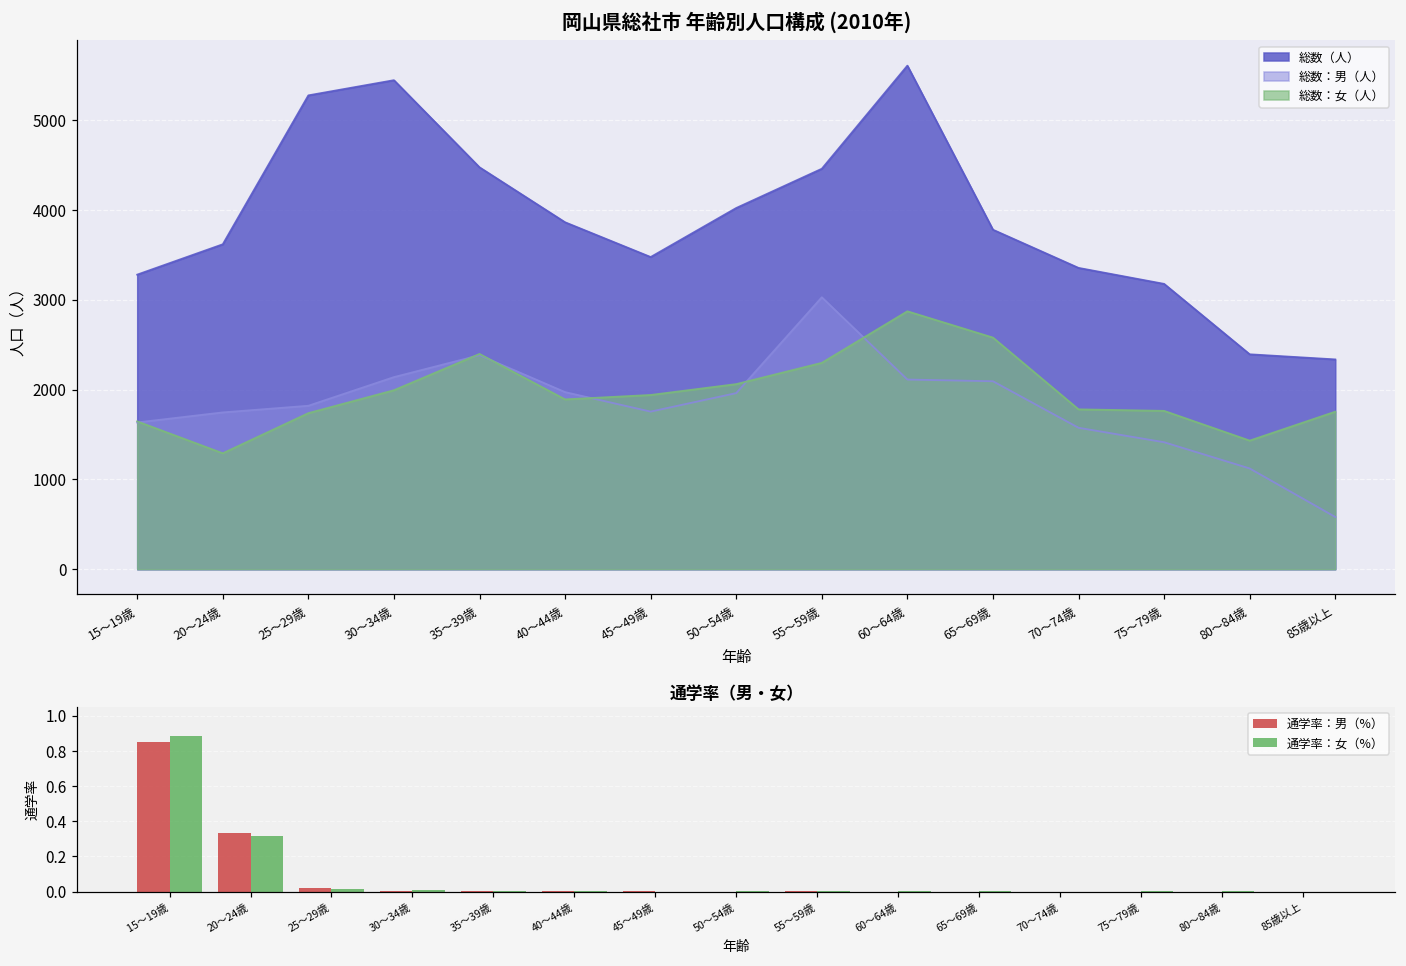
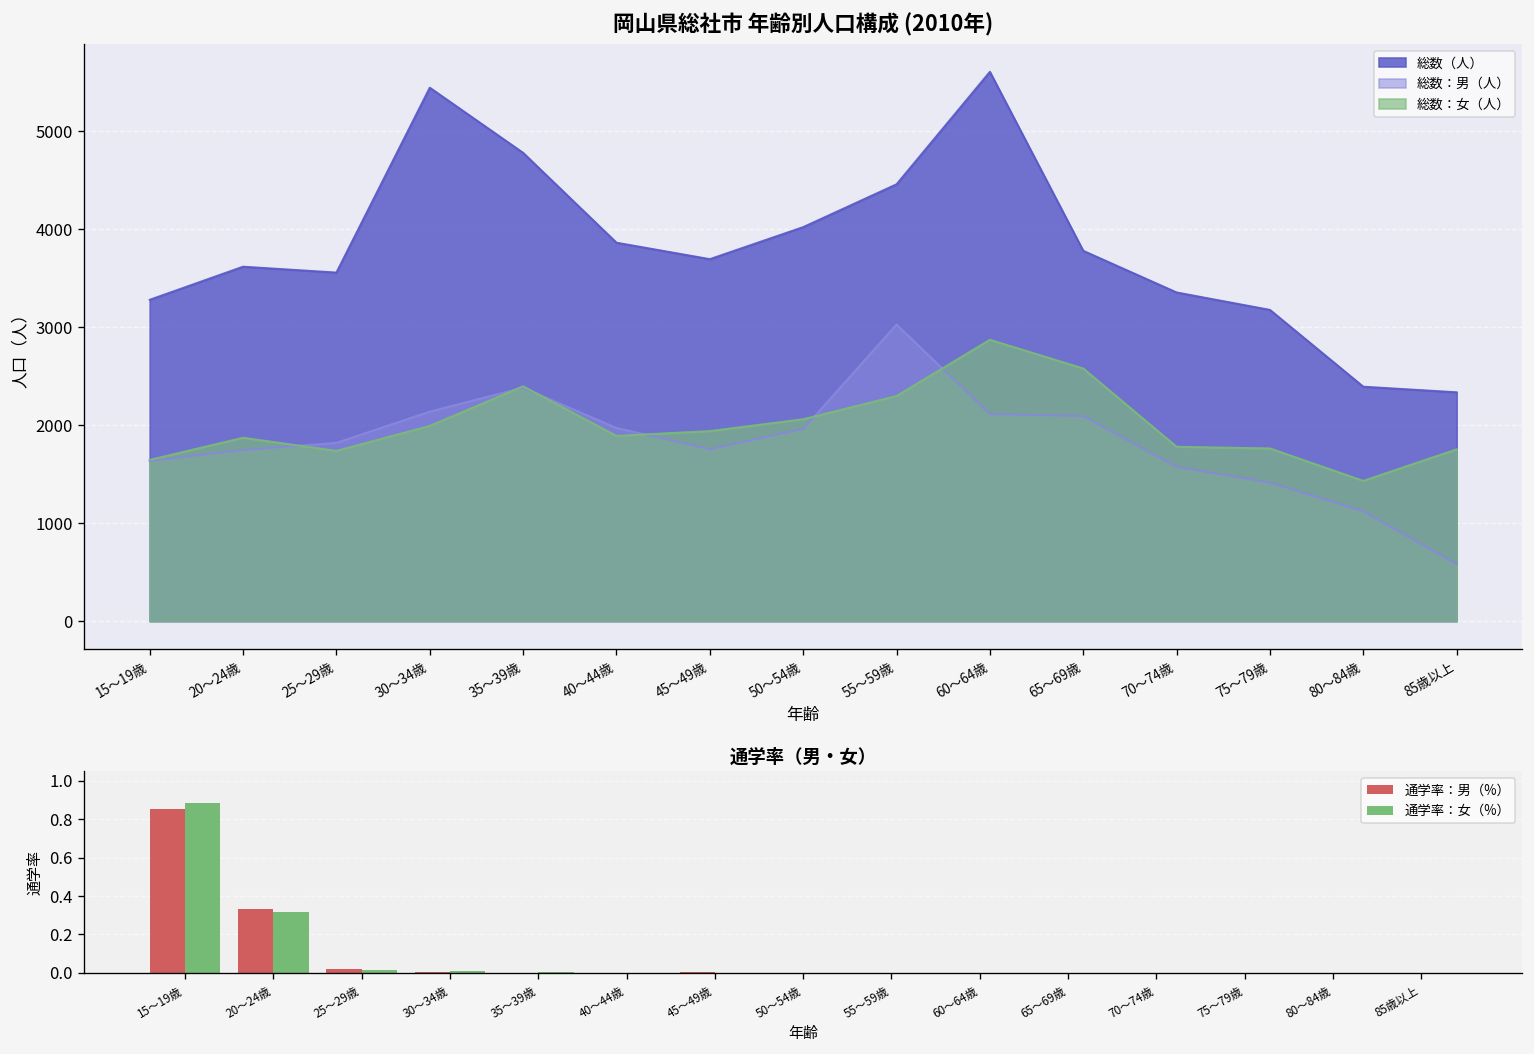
  {
    "岡山県総社市 年齢別人口構成 (2010年)": {
      "総数（人）": {
        "15～19歳": 3300,
        "20～24歳": 3600,
-       "25～29歳": 5300,
+       "25～29歳": 3600,
        "30～34歳": 5400,
-       "35～39歳": 4500,
+       "35～39歳": 4800,
        "40～44歳": 3900,
-       "45～49歳": 3500,
+       "45～49歳": 3700,
        "50～54歳": 4000,
        "55～59歳": 4500,
        "60～64歳": 5600,
        "65～69歳": 3800,
        "70～74歳": 3400,
        "75～79歳": 3200,
        "80～84歳": 2400,
        "85歳以上": 2300
      },
      "総数：男（人）": {
        "20～24歳": 1700,
        "25～29歳": 1800,
        "30～34歳": 2100,
        "40～44歳": 2000,
        "45～49歳": 1800,
        "50～54歳": 2000,
        "55～59歳": 3000,
        "60～64歳": 2100,
        "65～69歳": 2100,
        "70～74歳": 1600,
        "75～79歳": 1400,
        "80～84歳": 1100,
        "85歳以上": 600
      },
      "総数：女（人）": {
-       "20～24歳": 1300,
+       "20～24歳": 1900,
        "25～29歳": 1700,
        "30～34歳": 2000,
        "40～44歳": 1900,
        "45～49歳": 1900,
        "50～54歳": 2100,
        "55～59歳": 2300,
        "60～64歳": 2900,
        "65～69歳": 2600,
        "70～74歳": 1800,
        "75～79歳": 1800,
        "80～84歳": 1400,
        "85歳以上": 1800
      }
    },
    "通学率（男・女）": {
      "通学率：男（%）": {
        "15～19歳": 0.85,
        "20～24歳": 0.33,
        "25～29歳": 0.02,
        "50～54歳": 0.00,
        "60～64歳": 0.00,
        "65～69歳": 0.00,
        "70～74歳": 0.00,
        "75～79歳": 0.00,
        "80～84歳": 0.00,
        "85歳以上": 0.00
      },
      "通学率：女（%）": {
        "15～19歳": 0.88,
        "20～24歳": 0.32,
        "45～49歳": 0.00,
        "70～74歳": 0.00,
        "85歳以上": 0.00
      }
    }
  }
